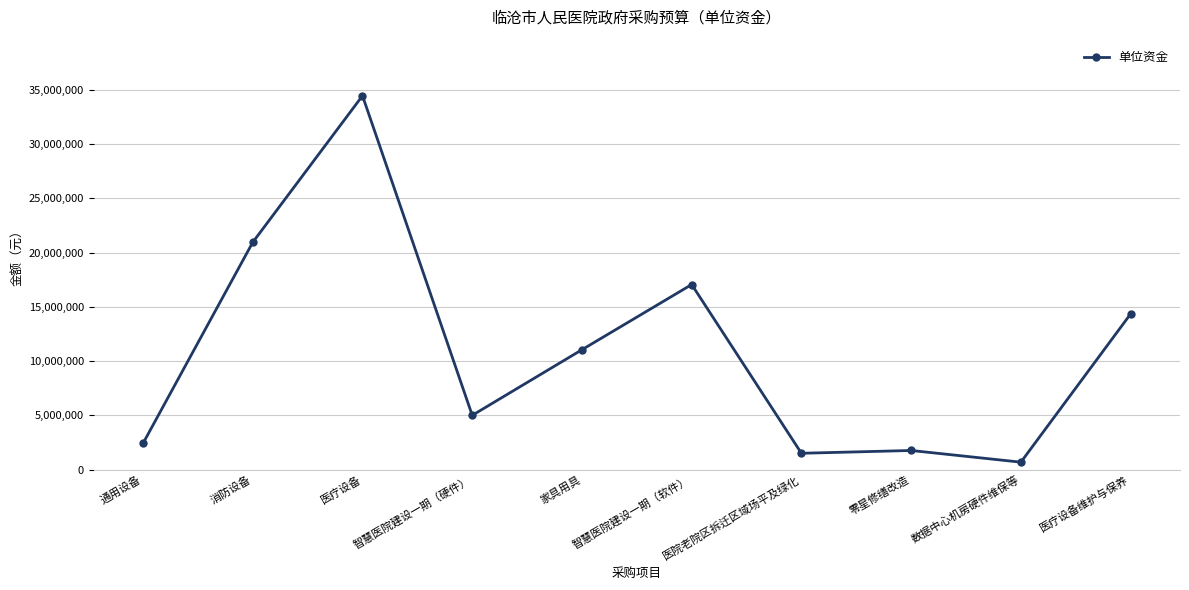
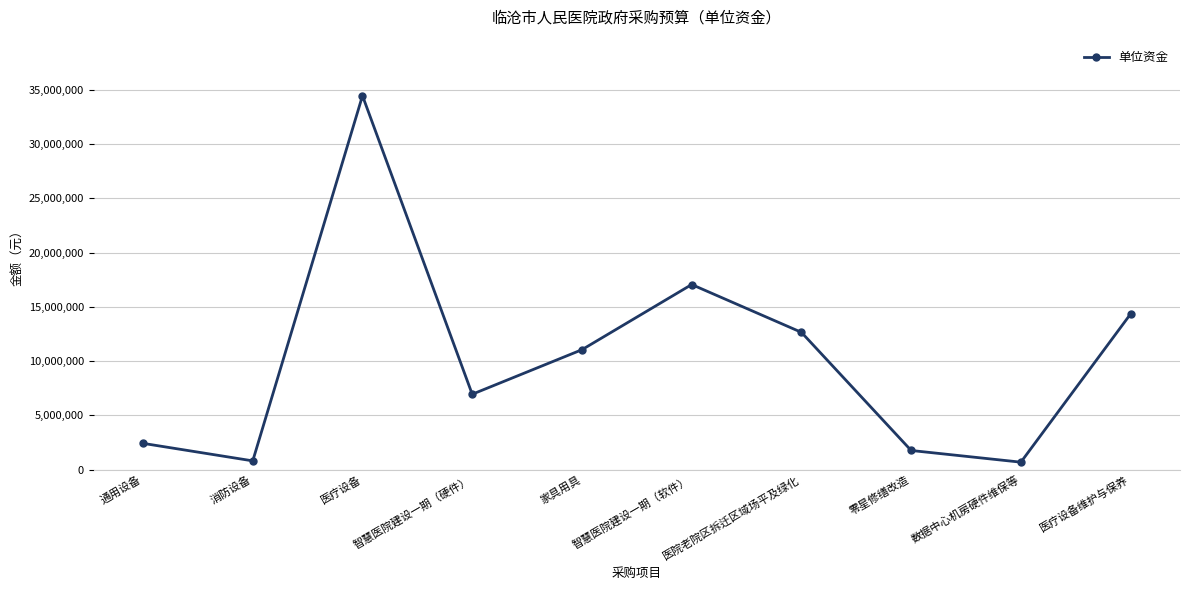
  {
    "通用设备": "2,400,000",
-   "消防设备": "21,000,000",
+   "消防设备": "800,000",
    "医疗设备": "34,500,000",
-   "智慧医院建设一期（硬件）": "5,000,000",
+   "智慧医院建设一期（硬件）": "6,900,000",
    "家具用具": "11,100,000",
    "智慧医院建设一期（软件）": "17,100,000",
-   "医院老院区拆迁区域场平及绿化": "1,500,000",
+   "医院老院区拆迁区域场平及绿化": "12,700,000",
    "零星修缮改造": "1,800,000",
    "数据中心机房硬件维保等": "700,000",
    "医疗设备维护与保养": "14,400,000"
  }
